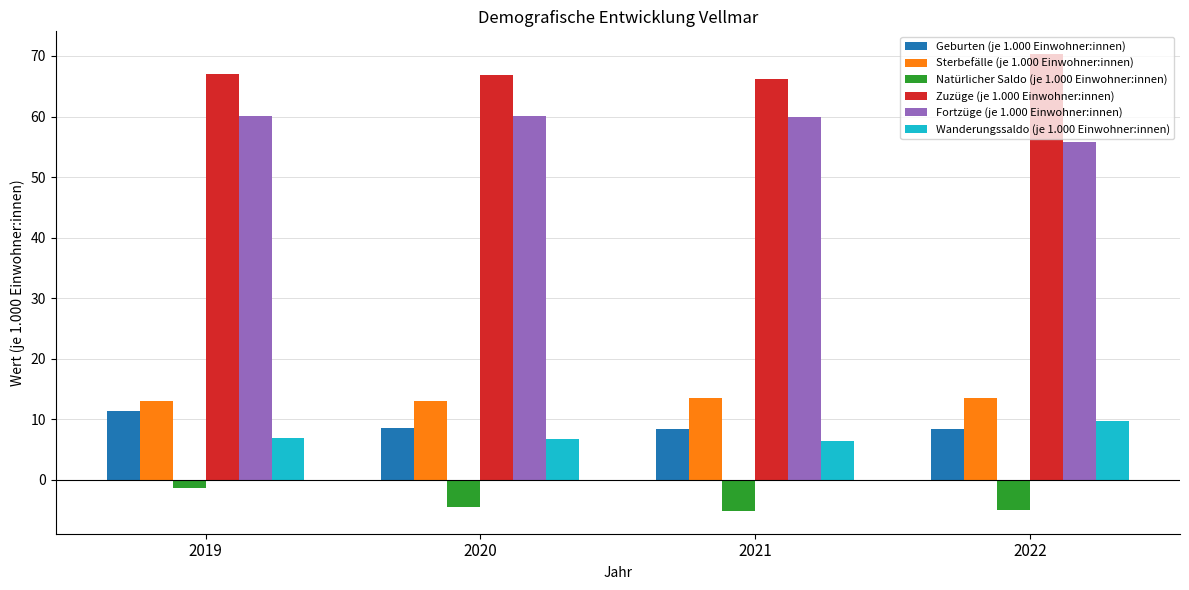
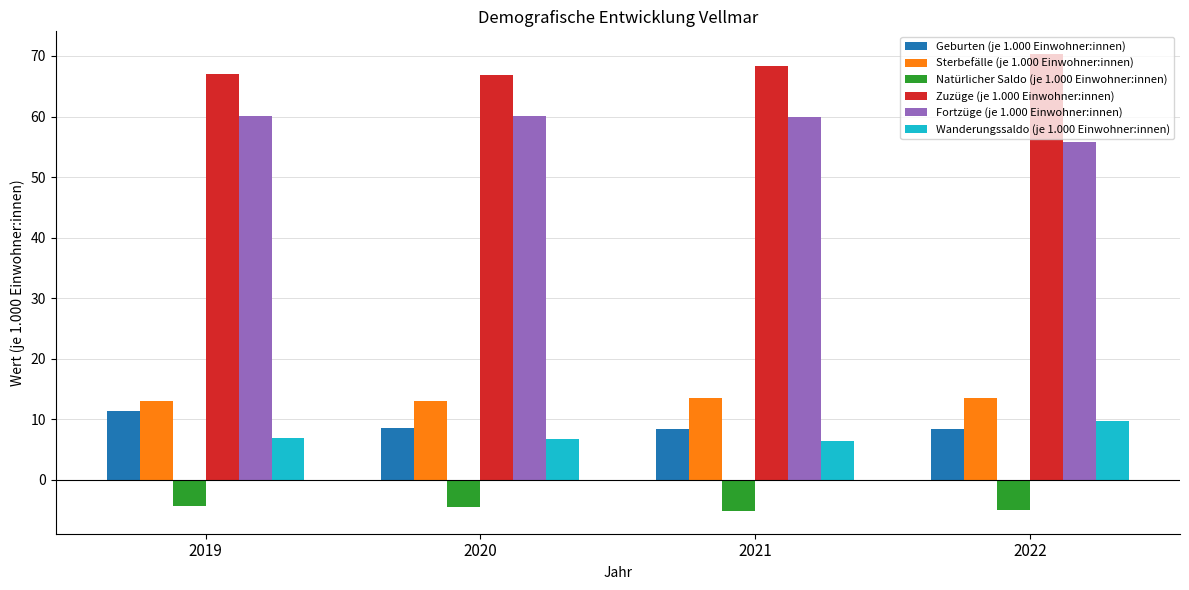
  {
    "Geburten (je 1.000 Einwohner:innen)": {
      "2019": 11,
      "2020": 9,
      "2021": 8,
      "2022": 8
    },
    "Sterbefälle (je 1.000 Einwohner:innen)": {
      "2019": 13,
      "2020": 13,
      "2021": 14,
      "2022": 14
    },
    "Natürlicher Saldo (je 1.000 Einwohner:innen)": {
-     "2019": -1,
+     "2019": -4,
      "2020": -4,
      "2021": -5,
      "2022": -5
    },
    "Zuzüge (je 1.000 Einwohner:innen)": {
      "2019": 67,
      "2020": 67,
-     "2021": 66
+     "2021": 68
    },
    "Fortzüge (je 1.000 Einwohner:innen)": {
      "2019": 60,
      "2020": 60,
      "2021": 60,
      "2022": 56
    },
    "Wanderungssaldo (je 1.000 Einwohner:innen)": {
      "2019": 7,
      "2020": 7,
      "2021": 6,
      "2022": 10
    }
  }
